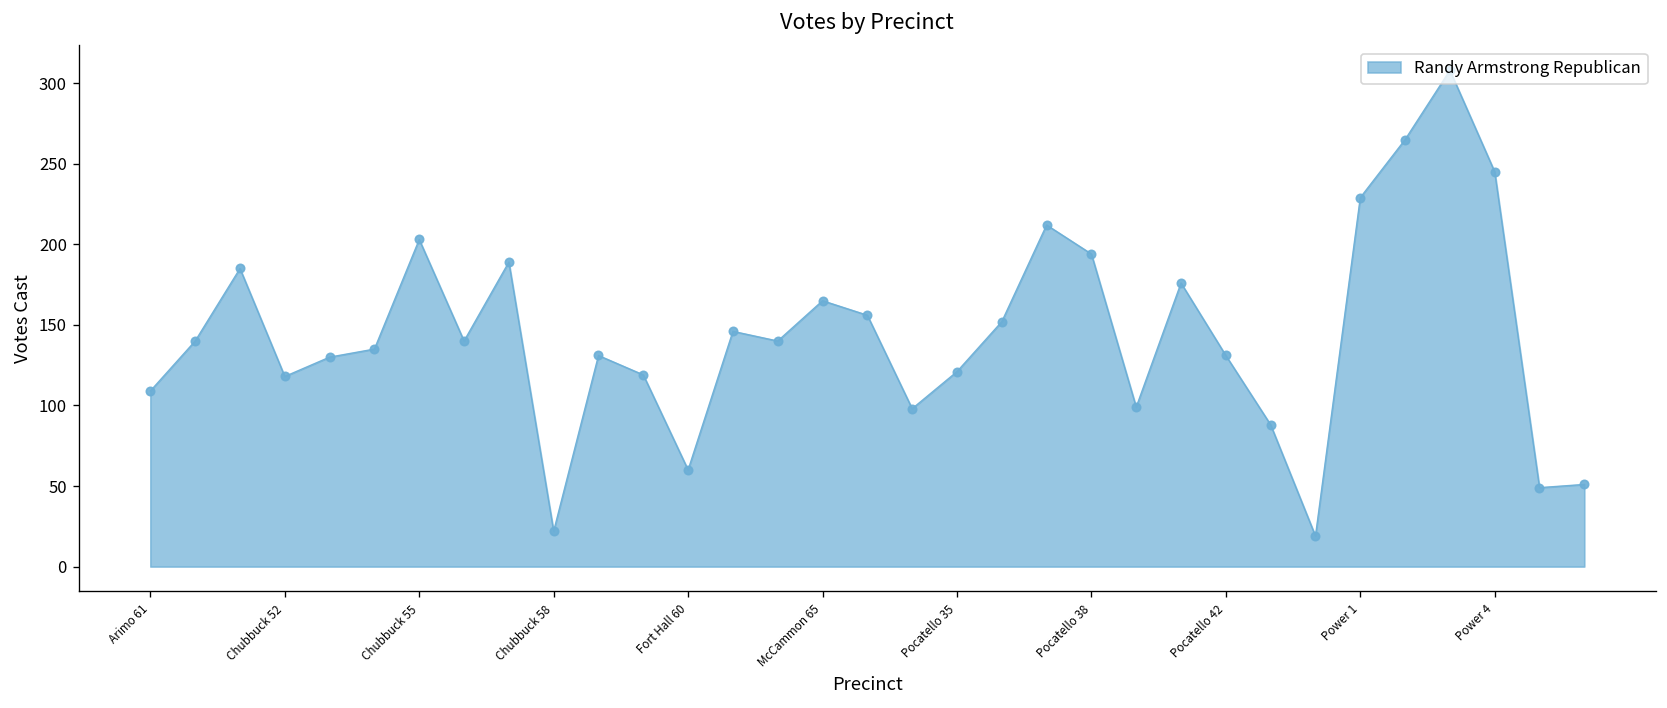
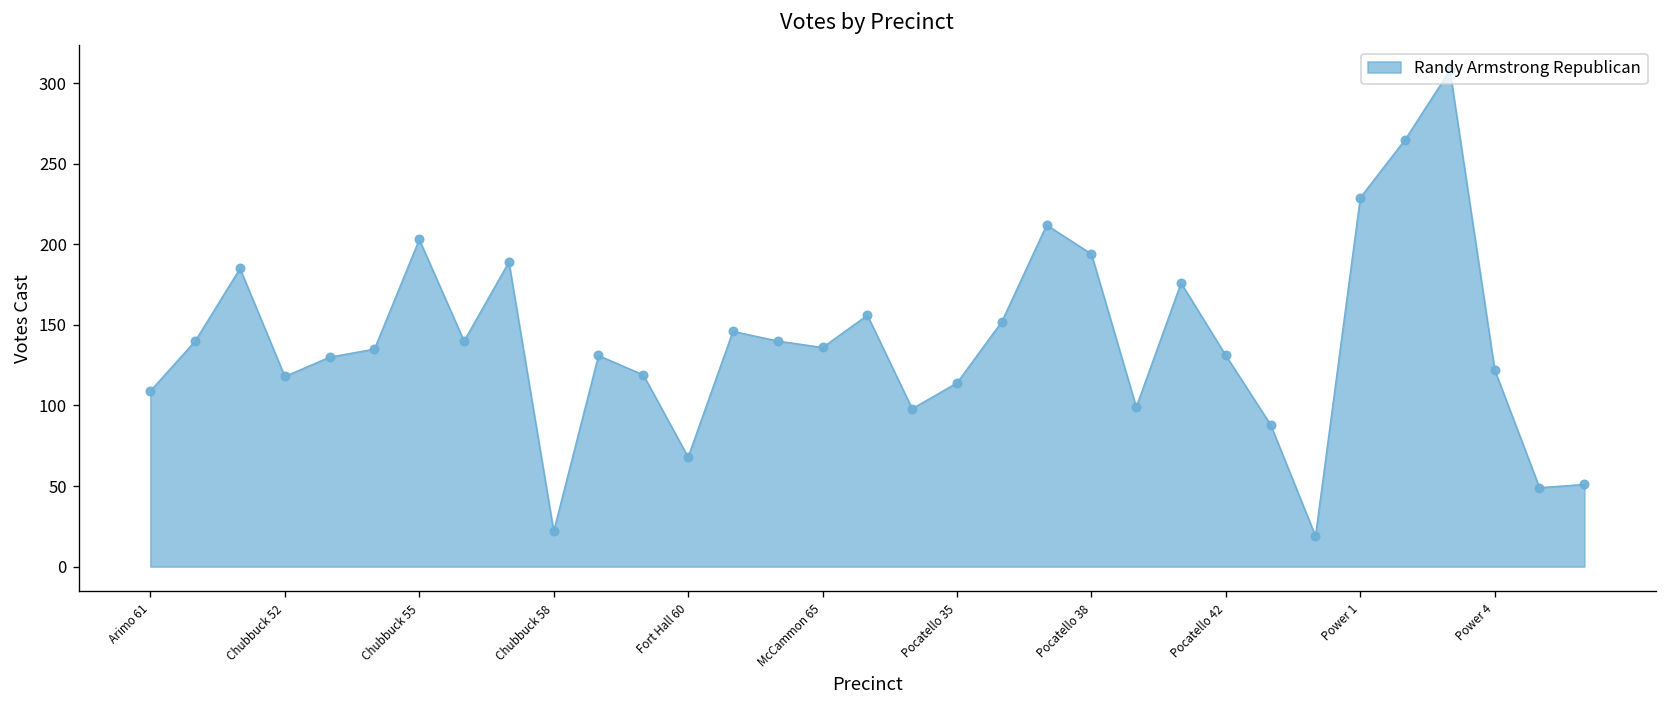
  {
    "Arimo 61": 109,
    "Chubbuck 52": 118,
    "Chubbuck 55": 203,
    "Chubbuck 58": 22,
-   "Fort Hall 60": 60,
-   "McCammon 65": 165,
-   "Pocatello 35": 121,
+   "Fort Hall 60": 68,
+   "McCammon 65": 136,
+   "Pocatello 35": 114,
    "Pocatello 38": 194,
    "Pocatello 42": 131,
    "Power 1": 229,
-   "Power 4": 245
+   "Power 4": 122
  }
